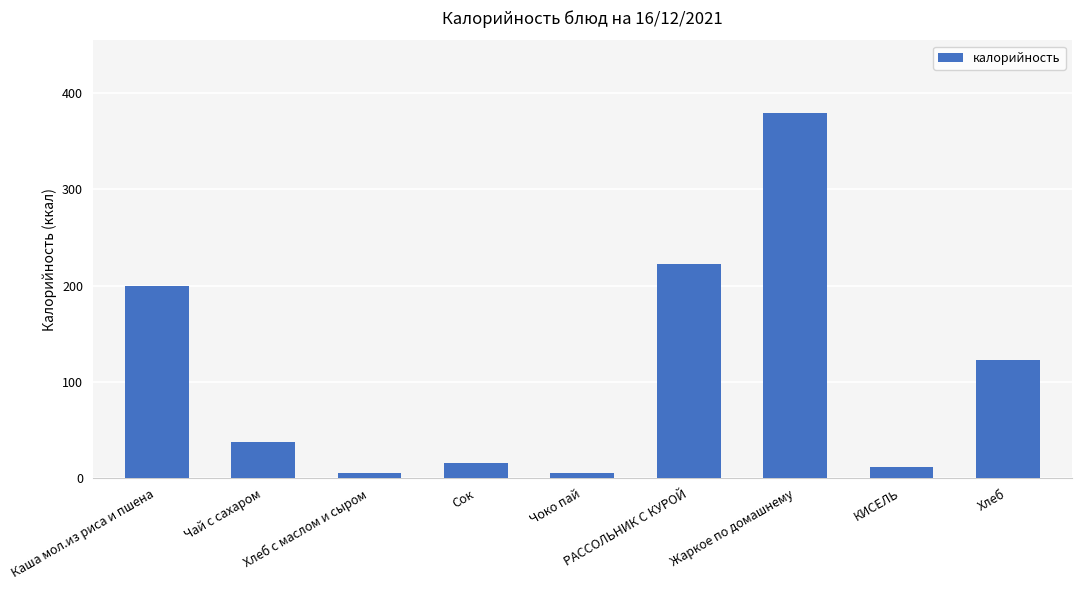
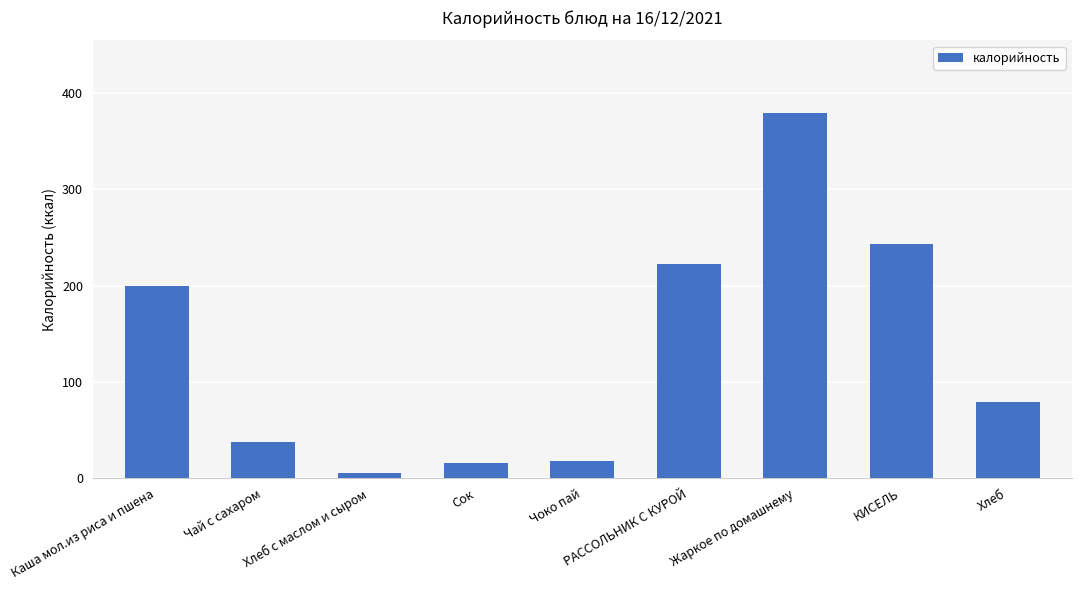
  {
    "Каша мол.из риса и пшена": 200,
    "Чай с сахаром": 40,
    "Хлеб с маслом и сыром": 10,
    "Сок": 20,
-   "Чоко пай": 10,
+   "Чоко пай": 20,
    "РАССОЛЬНИК С КУРОЙ": 220,
    "Жаркое по домашнему": 380,
-   "КИСЕЛЬ": 10,
-   "Хлеб": 120
+   "КИСЕЛЬ": 240,
+   "Хлеб": 80
  }
